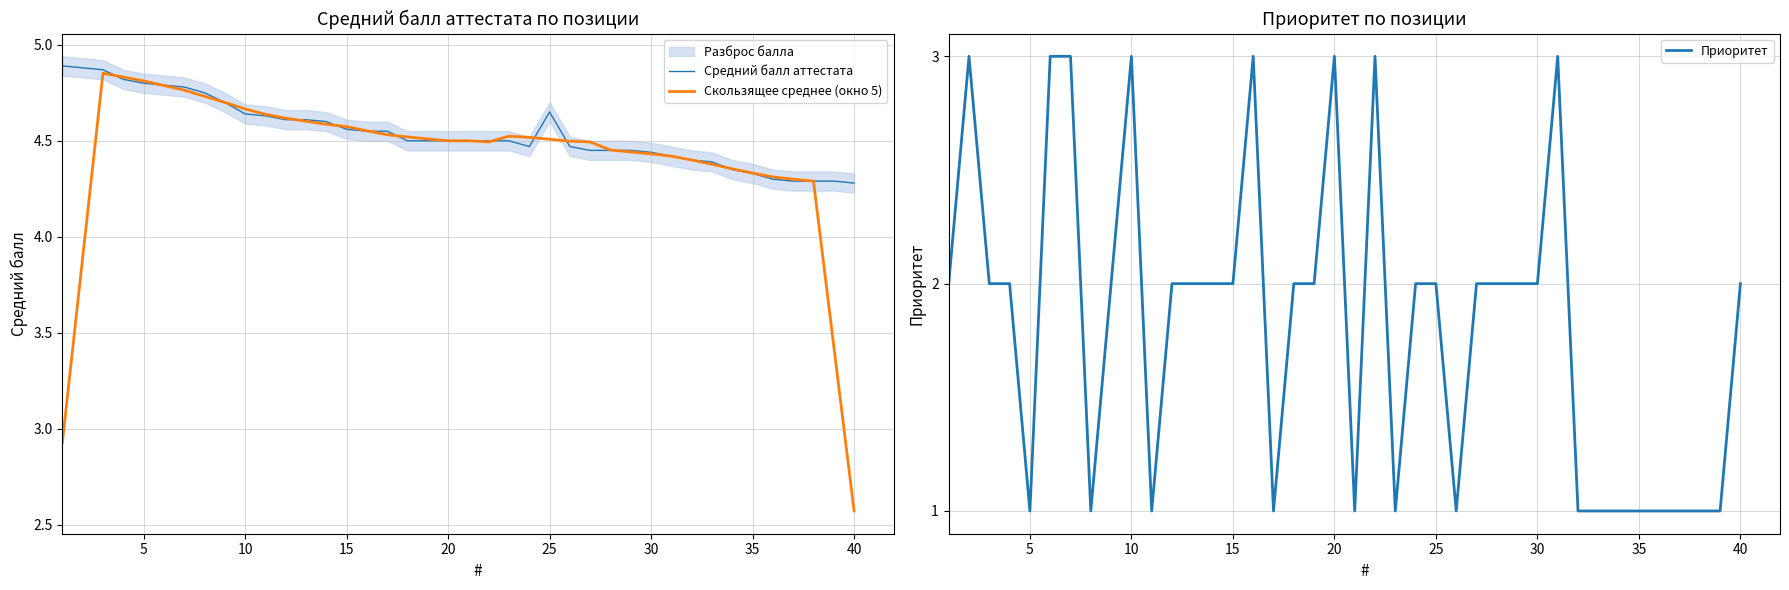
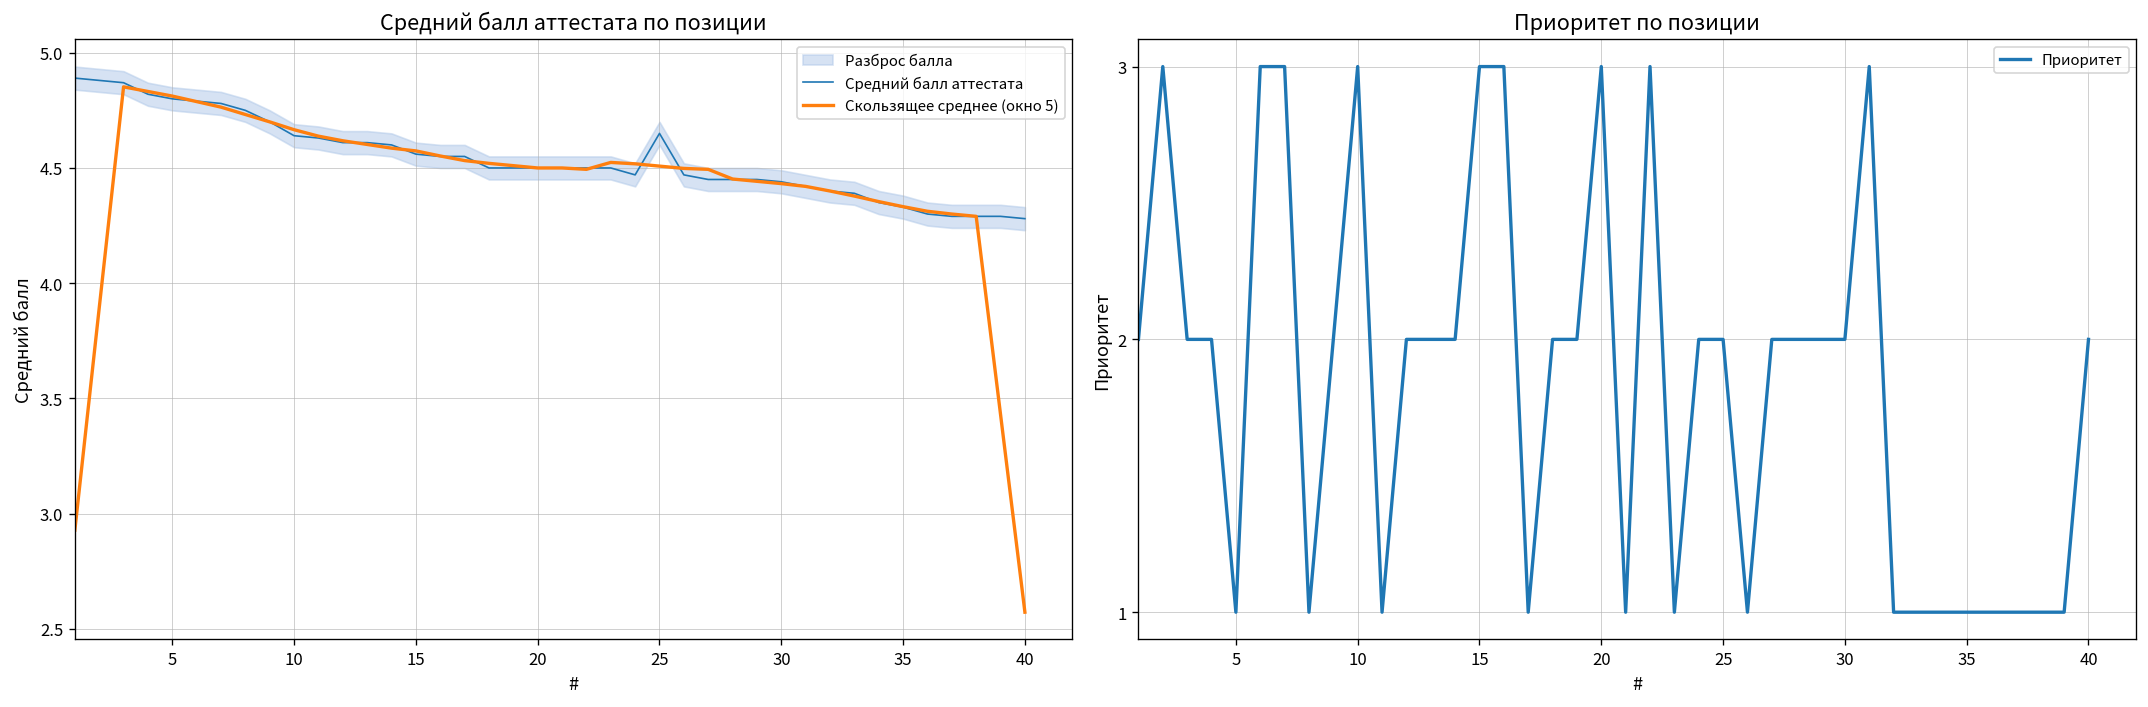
  {
    "Средний балл аттестата по позиции": {
      "Средний балл аттестата": {
        "10": 4.64,
        "15": 4.56,
        "25": 4.65,
        "40": 4.28
      },
      "Скользящее среднее (окно 5)": {
        "10": 4.67,
        "15": 4.57,
        "25": 4.51,
        "40": 2.57
      }
    },
    "Приоритет по позиции": {
      "5": 1,
      "10": 3,
-     "15": 2,
+     "15": 3,
      "20": 3,
      "25": 2,
      "30": 2,
      "35": 1,
      "40": 2
    }
  }
